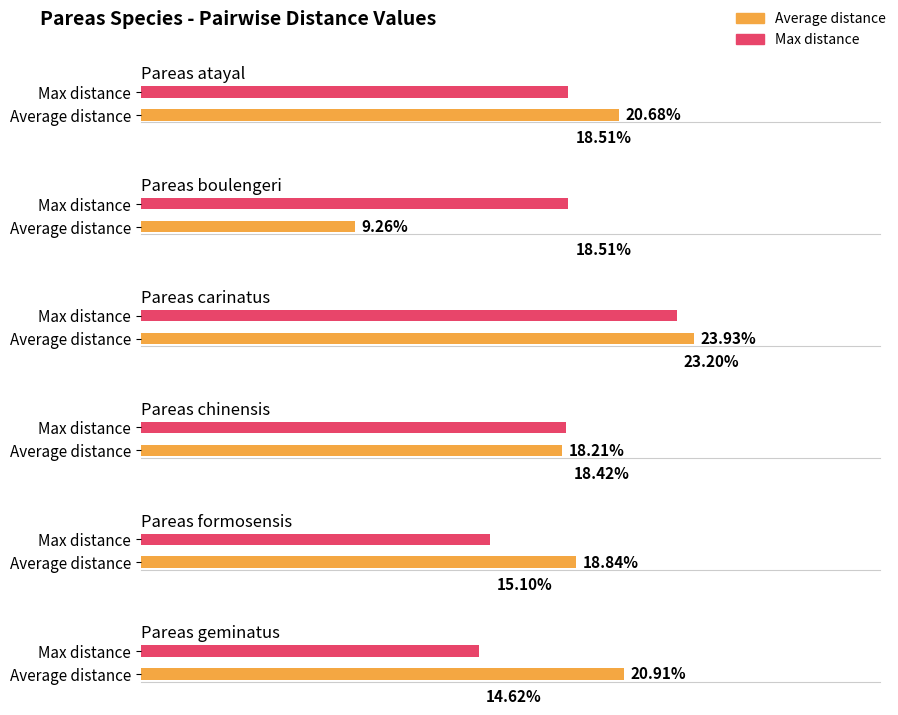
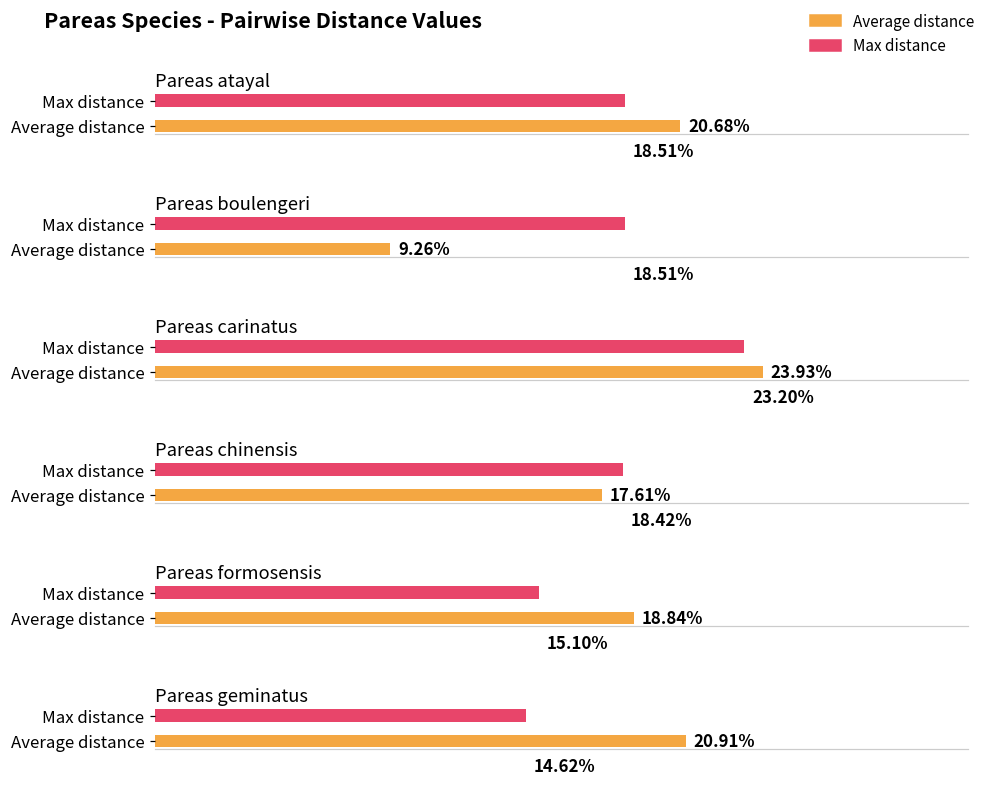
  {
    "Pareas atayal": {
      "Average distance": "20.68%"
    },
    "Pareas boulengeri": {
      "Average distance": "9.26%"
    },
    "Pareas carinatus": {
      "Average distance": "23.93%"
    },
    "Pareas chinensis": {
-     "Average distance": "18.21%"
+     "Average distance": "17.61%"
    },
    "Pareas formosensis": {
      "Average distance": "18.84%"
    },
    "Pareas geminatus": {
      "Average distance": "20.91%"
    }
  }
